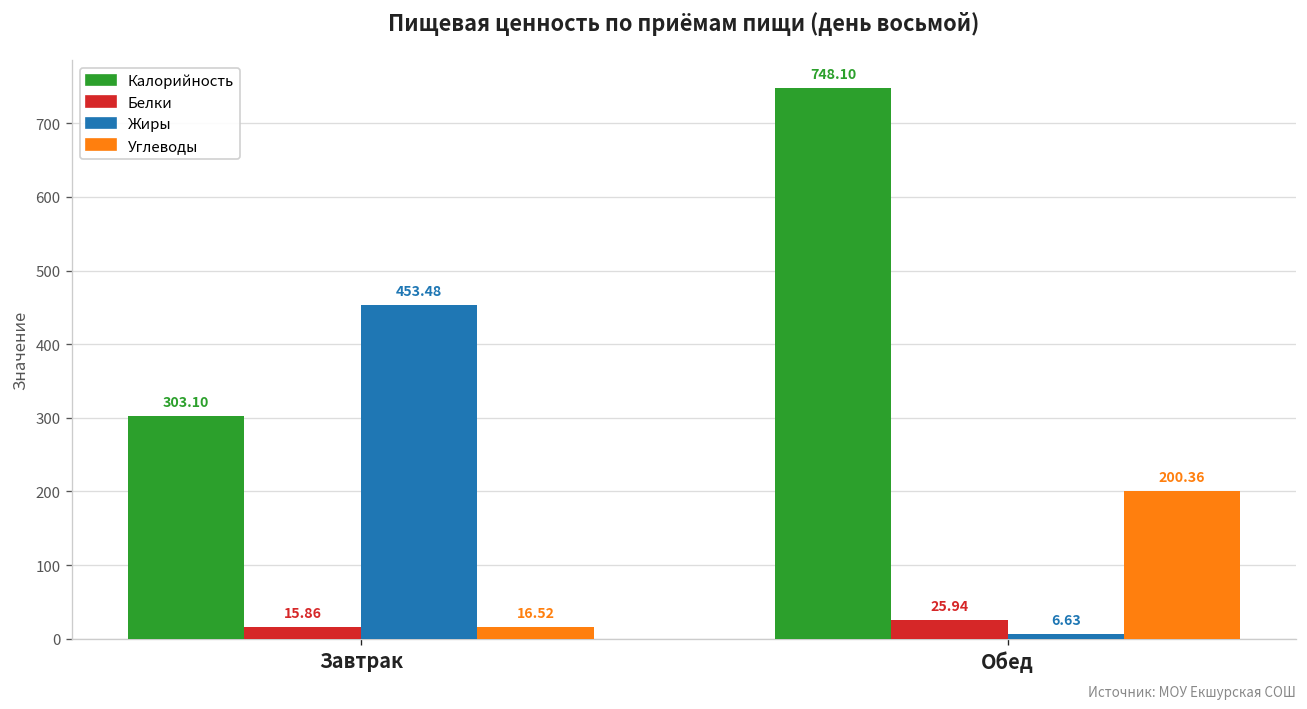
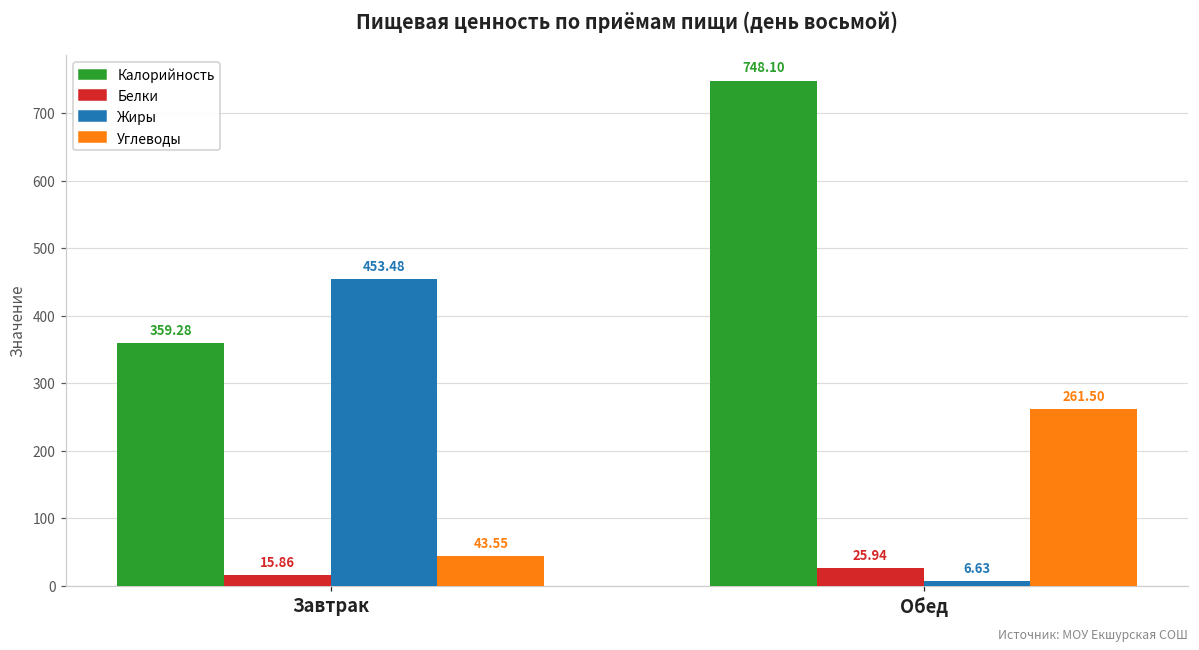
  {
    "Калорийность": {
-     "Завтрак": 303.10,
+     "Завтрак": 359.28,
      "Обед": 748.10
    },
    "Белки": {
      "Завтрак": 15.86,
      "Обед": 25.94
    },
    "Жиры": {
      "Завтрак": 453.48,
      "Обед": 6.63
    },
    "Углеводы": {
-     "Завтрак": 16.52,
-     "Обед": 200.36
+     "Завтрак": 43.55,
+     "Обед": 261.50
    }
  }
